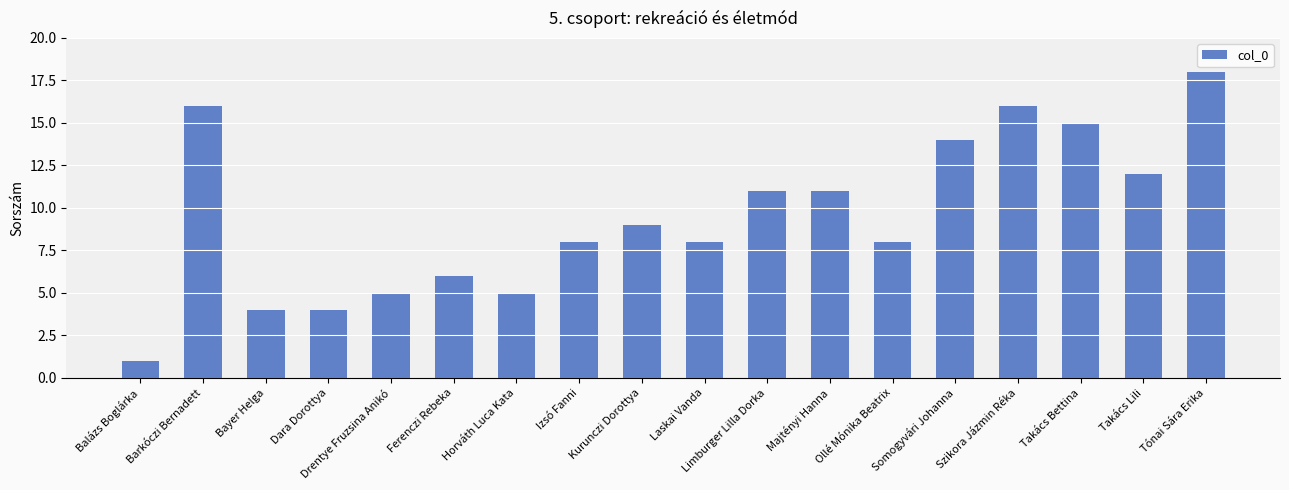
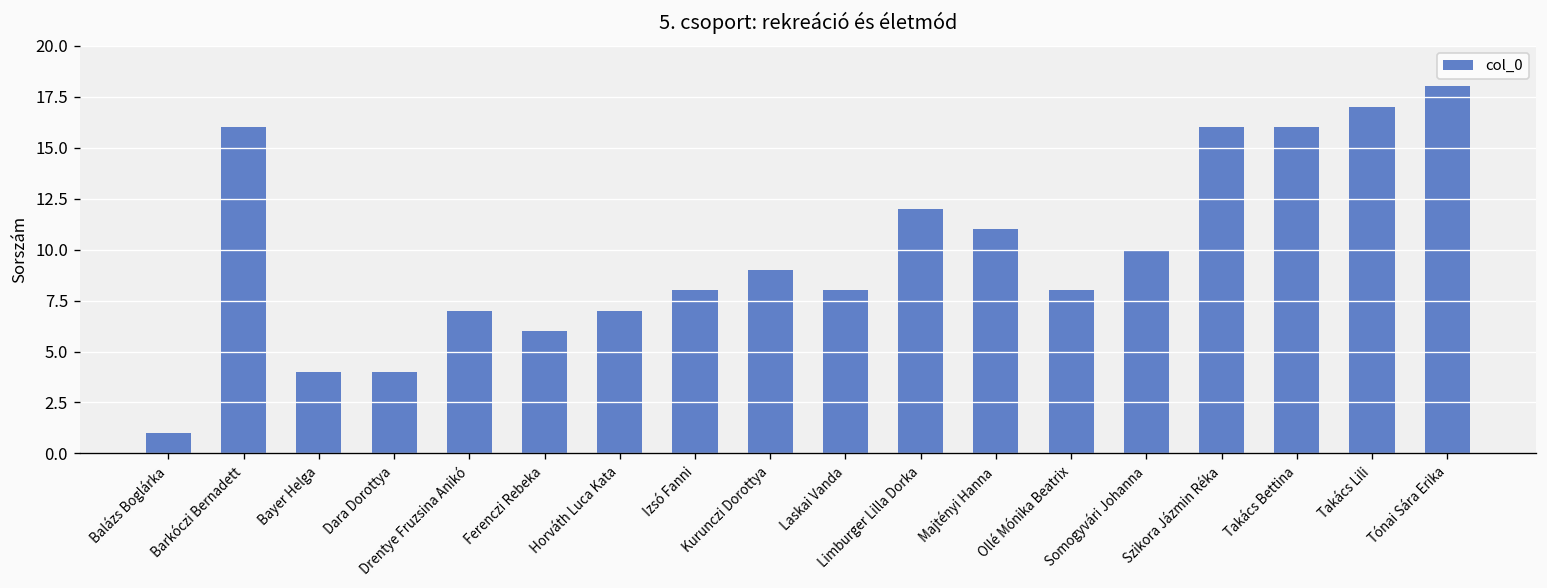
  {
    "Balázs Boglárka": 1,
    "Barkóczi Bernadett": 16,
    "Bayer Helga": 4,
    "Dara Dorottya": 4,
-   "Drentye Fruzsina Anikó": 5,
+   "Drentye Fruzsina Anikó": 7,
    "Ferenczi Rebeka": 6,
-   "Horváth Luca Kata": 5,
+   "Horváth Luca Kata": 7,
    "Izsó Fanni": 8,
    "Kurunczi Dorottya": 9,
    "Laskai Vanda": 8,
-   "Limburger Lilla Dorka": 11,
+   "Limburger Lilla Dorka": 12,
    "Majtényi Hanna": 11,
    "Ollé Mónika Beatrix": 8,
-   "Somogyvári Johanna": 14,
+   "Somogyvári Johanna": 10,
    "Szikora Jázmin Réka": 16,
-   "Takács Bettina": 15,
-   "Takács Lili": 12,
+   "Takács Bettina": 16,
+   "Takács Lili": 17,
    "Tónai Sára Erika": 18
  }
